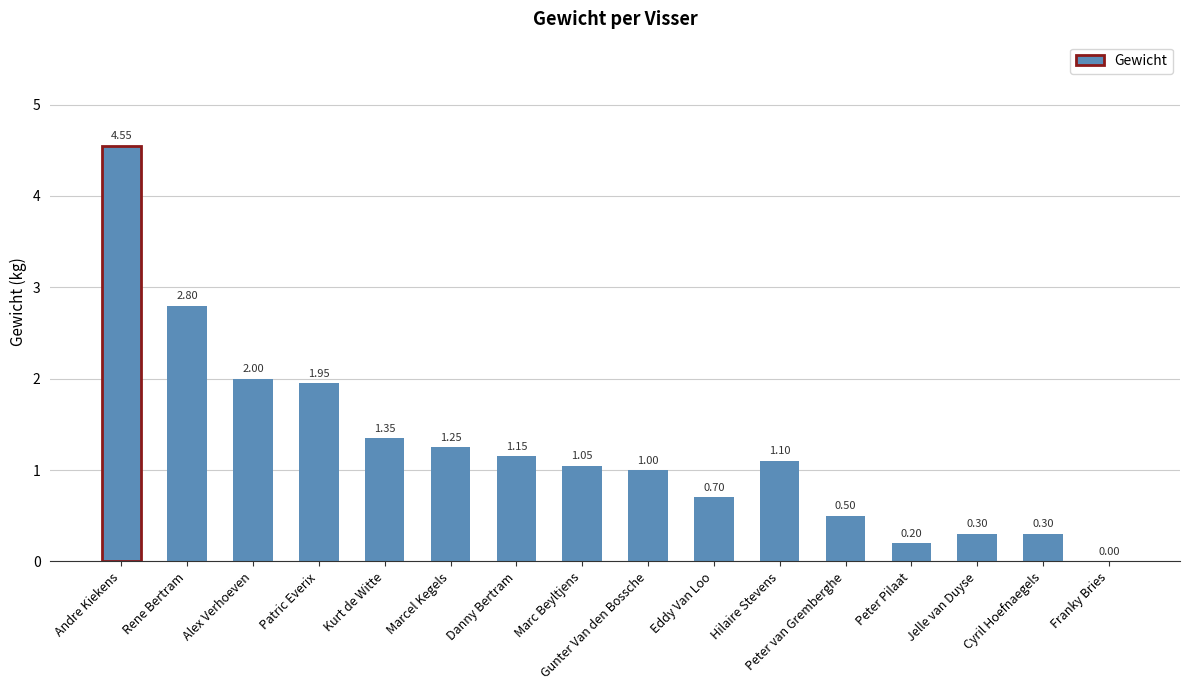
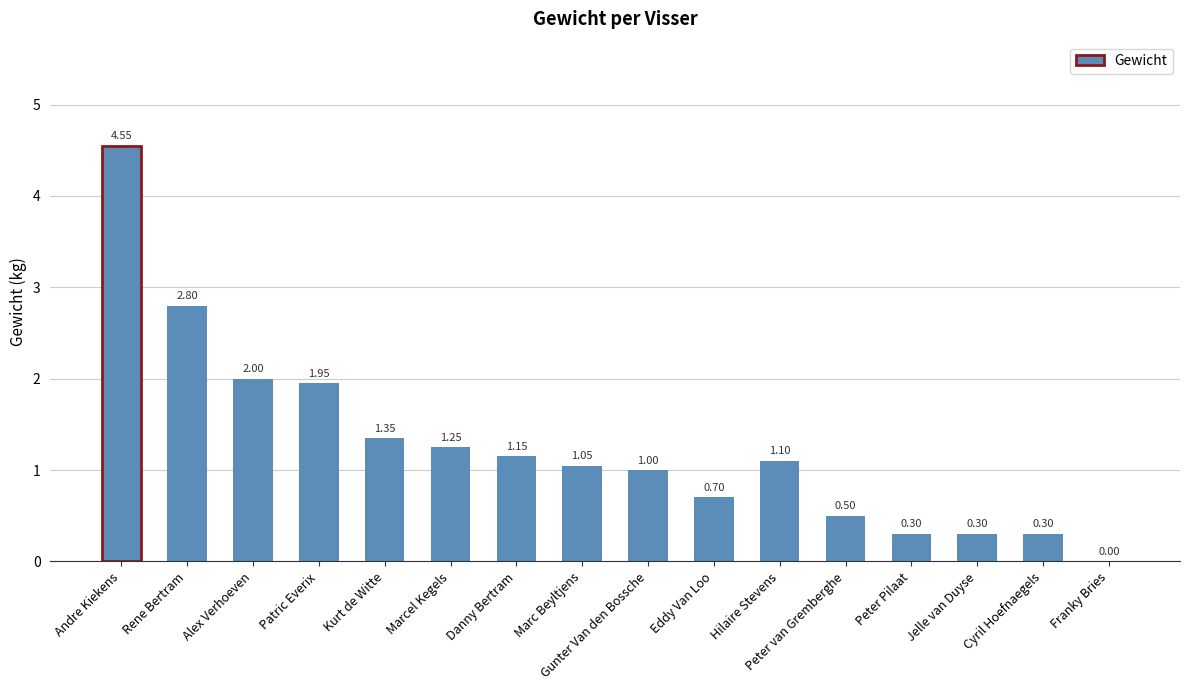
  {
    "Andre Kiekens": 4.55,
    "Rene Bertram": 2.80,
    "Alex Verhoeven": 2.00,
    "Patric Everix": 1.95,
    "Kurt de Witte": 1.35,
    "Marcel Kegels": 1.25,
    "Danny Bertram": 1.15,
    "Marc Beyltjens": 1.05,
    "Gunter Van den Bossche": 1.00,
    "Eddy Van Loo": 0.70,
    "Hilaire Stevens": 1.10,
    "Peter van Gremberghe": 0.50,
-   "Peter Pilaat": 0.20,
+   "Peter Pilaat": 0.30,
    "Jelle van Duyse": 0.30,
    "Cyril Hoefnaegels": 0.30,
    "Franky Bries": 0.00
  }
